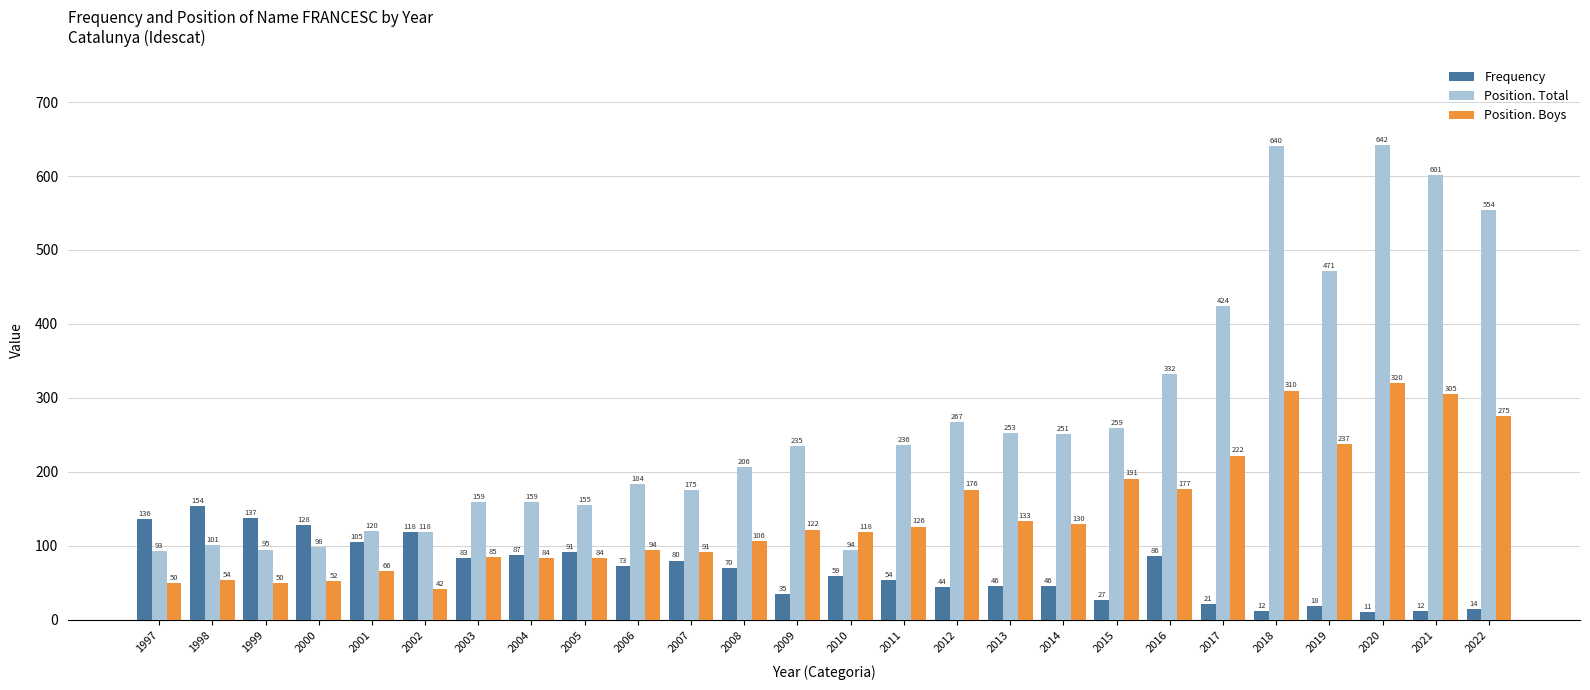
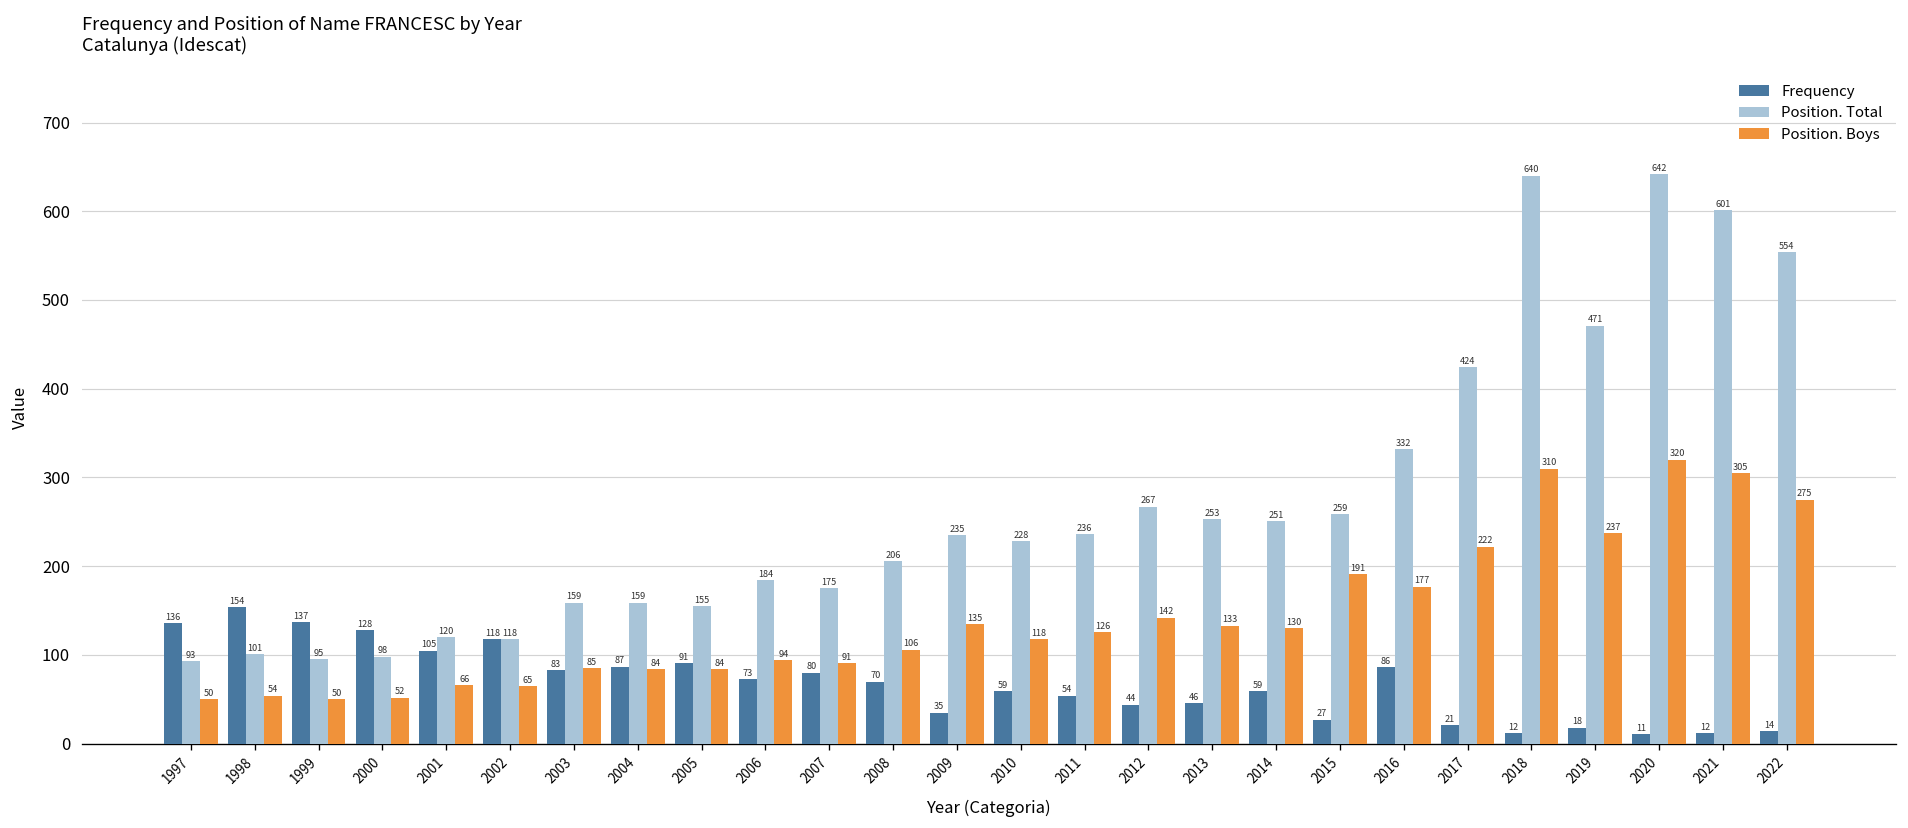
  {
    "Frequency": {
      "1997": 136,
      "1998": 154,
      "1999": 137,
      "2000": 128,
      "2001": 105,
      "2002": 118,
      "2003": 83,
      "2004": 87,
      "2005": 91,
      "2006": 73,
      "2007": 80,
      "2008": 70,
      "2009": 35,
      "2010": 59,
      "2011": 54,
      "2012": 44,
      "2013": 46,
-     "2014": 46,
+     "2014": 59,
      "2015": 27,
      "2016": 86,
      "2017": 21,
      "2018": 12,
      "2019": 18,
      "2020": 11,
      "2021": 12,
      "2022": 14
    },
    "Position. Total": {
      "1997": 93,
      "1998": 101,
      "1999": 95,
      "2000": 98,
      "2001": 120,
      "2002": 118,
      "2003": 159,
      "2004": 159,
      "2005": 155,
      "2006": 184,
      "2007": 175,
      "2008": 206,
      "2009": 235,
-     "2010": 94,
+     "2010": 228,
      "2011": 236,
      "2012": 267,
      "2013": 253,
      "2014": 251,
      "2015": 259,
      "2016": 332,
      "2017": 424,
      "2018": 640,
      "2019": 471,
      "2020": 642,
      "2021": 601,
      "2022": 554
    },
    "Position. Boys": {
      "1997": 50,
      "1998": 54,
      "1999": 50,
      "2000": 52,
      "2001": 66,
-     "2002": 42,
+     "2002": 65,
      "2003": 85,
      "2004": 84,
      "2005": 84,
      "2006": 94,
      "2007": 91,
      "2008": 106,
-     "2009": 122,
+     "2009": 135,
      "2010": 118,
      "2011": 126,
-     "2012": 176,
+     "2012": 142,
      "2013": 133,
      "2014": 130,
      "2015": 191,
      "2016": 177,
      "2017": 222,
      "2018": 310,
      "2019": 237,
      "2020": 320,
      "2021": 305,
      "2022": 275
    }
  }
